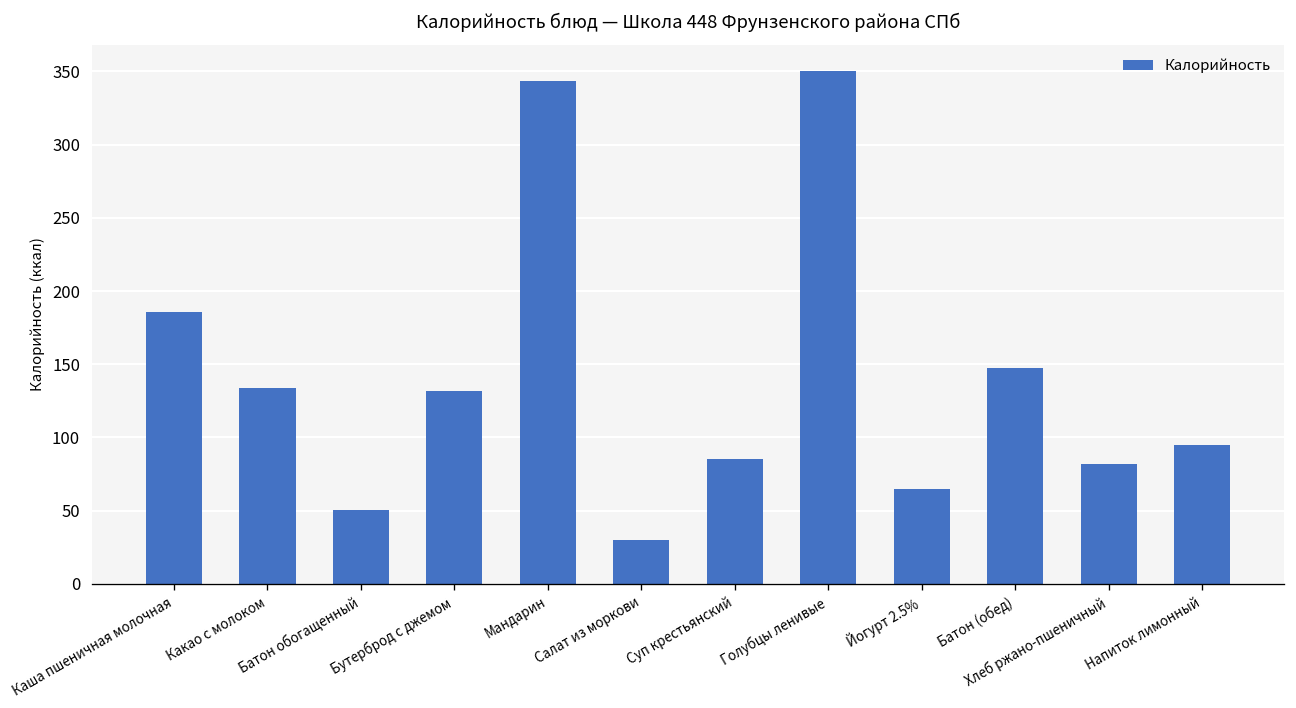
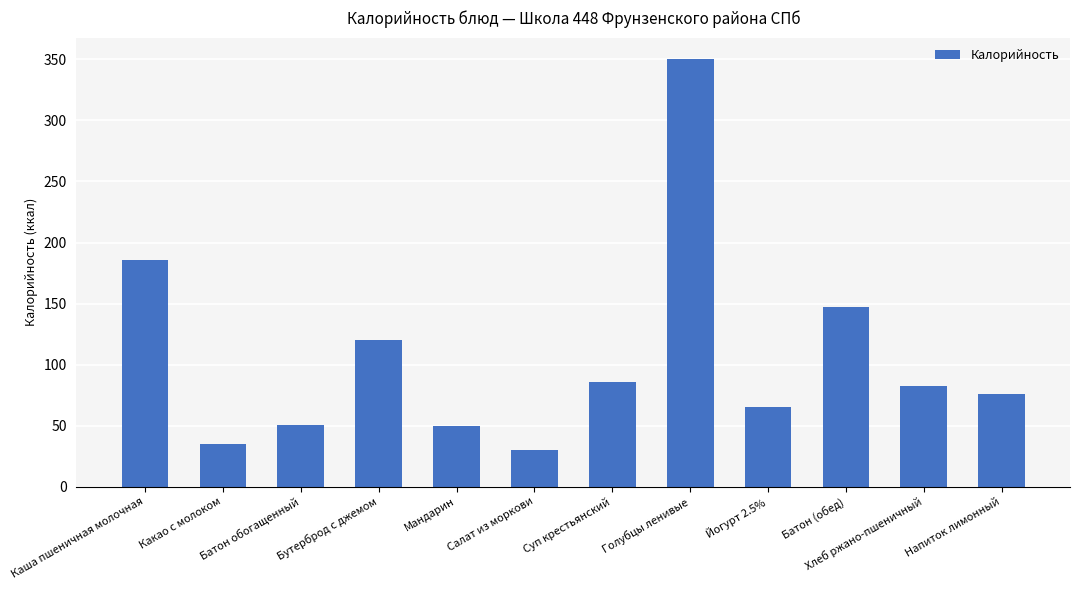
  {
    "Каша пшеничная молочная": 186,
-   "Какао с молоком": 134,
+   "Какао с молоком": 35,
    "Батон обогащенный": 51,
-   "Бутерброд с джемом": 132,
-   "Мандарин": 343,
+   "Бутерброд с джемом": 120,
+   "Мандарин": 49,
    "Салат из моркови": 30,
    "Суп крестьянский": 86,
    "Голубцы ленивые": 350,
    "Йогурт 2.5%": 65,
    "Батон (обед)": 147,
    "Хлеб ржано-пшеничный": 82,
-   "Напиток лимонный": 95
+   "Напиток лимонный": 76
  }
